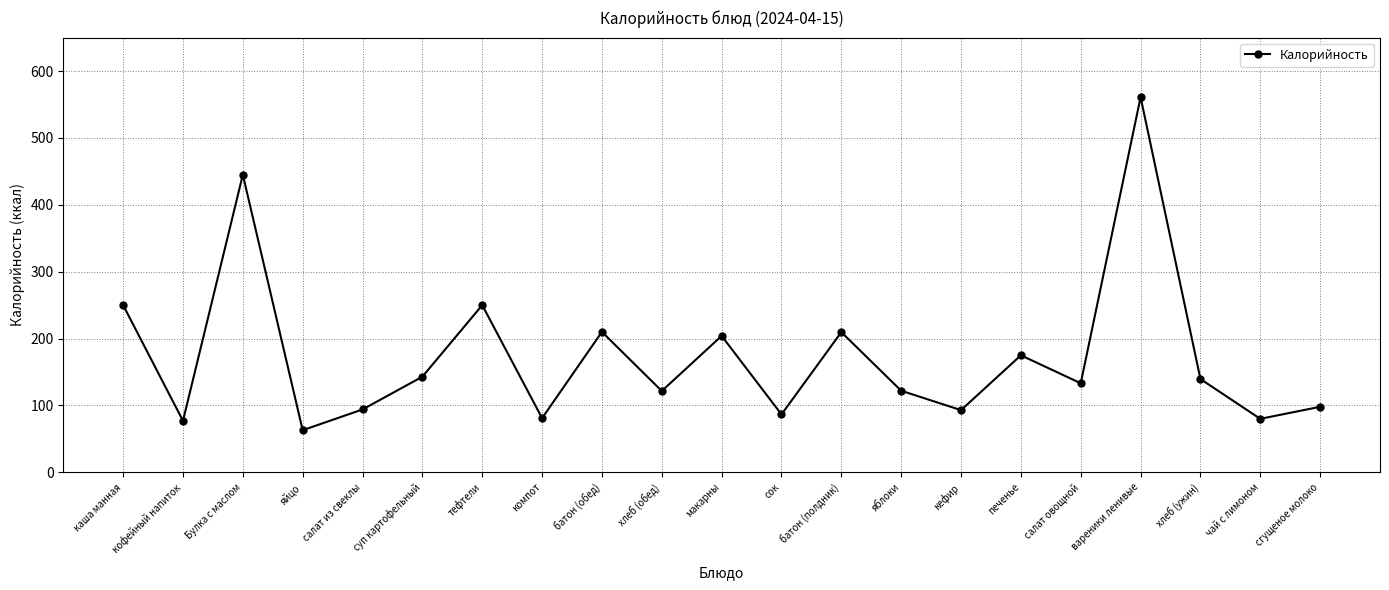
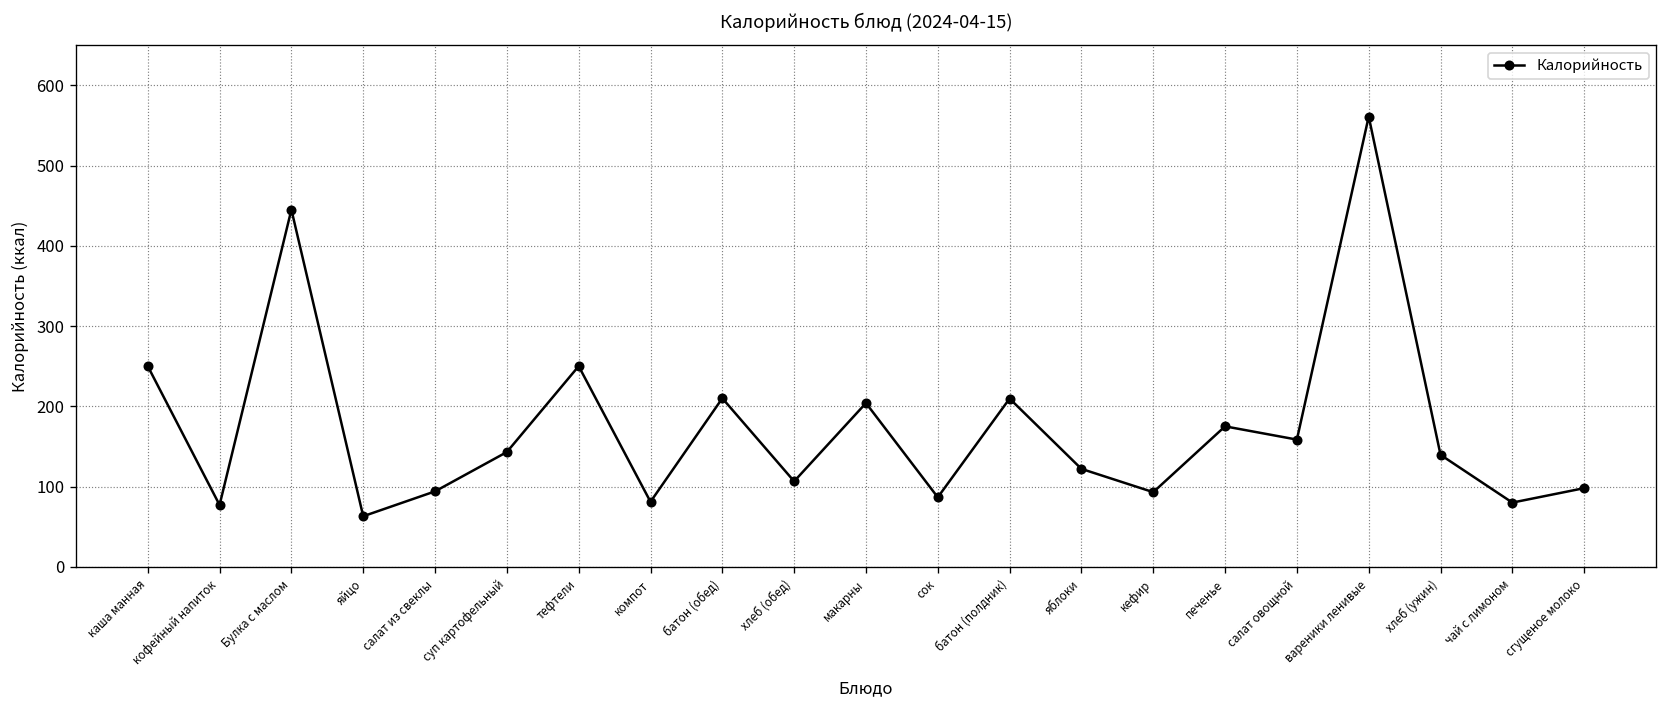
  {
    "каша манная": 250,
    "кофейный напиток": 80,
    "Булка с маслом": 450,
    "яйцо": 60,
    "салат из свеклы": 90,
    "суп картофельный": 140,
    "тефтели": 250,
    "компот": 80,
    "батон (обед)": 210,
-   "хлеб (обед)": 120,
+   "хлеб (обед)": 110,
    "макарны": 200,
    "сок": 90,
    "батон (полдник)": 210,
    "яблоки": 120,
    "кефир": 90,
    "печенье": 180,
-   "салат овощной": 130,
+   "салат овощной": 160,
    "вареники ленивые": 560,
    "хлеб (ужин)": 140,
    "чай с лимоном": 80,
    "сгущеное молоко": 100
  }
